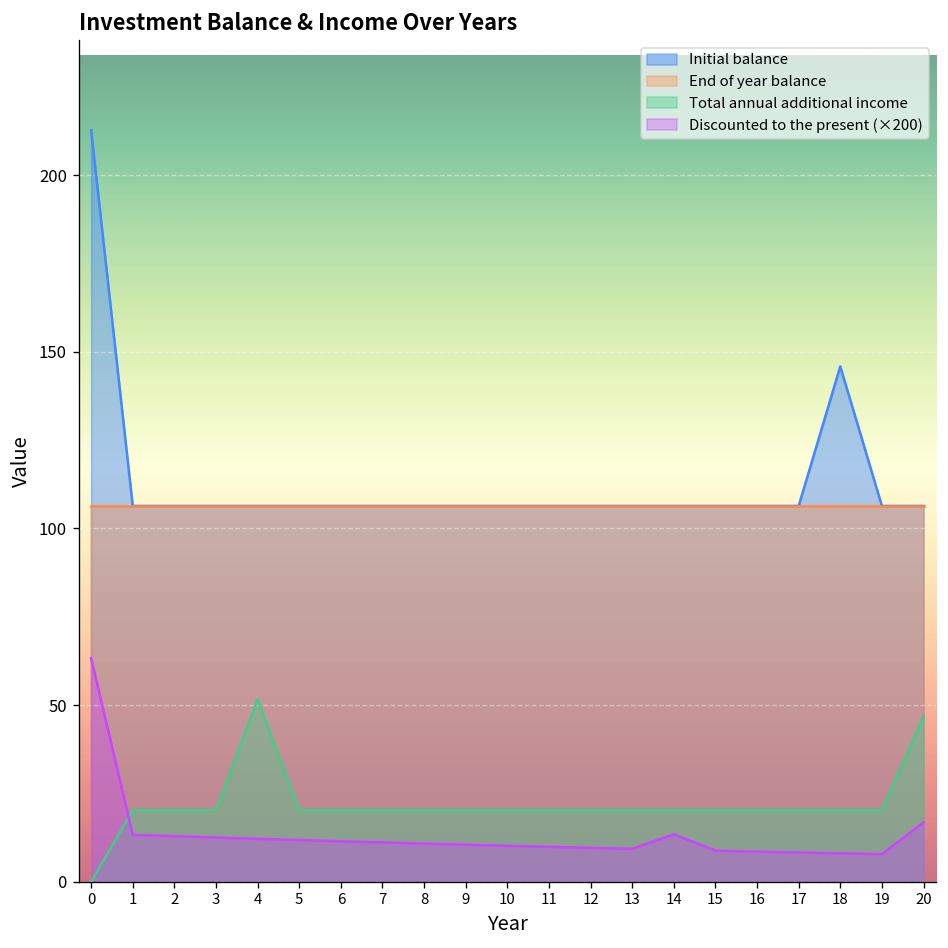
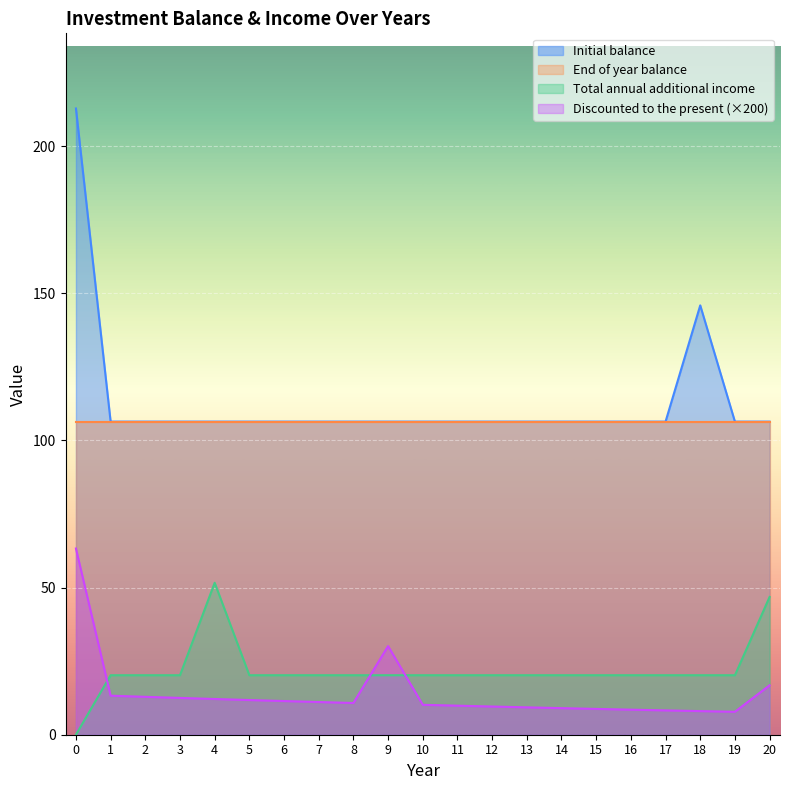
  {
    "Initial balance": {
      "0": 213,
      "18": 146
    },
    "End of year balance": {
      "0": 106,
      "18": 106
    },
    "Total annual additional income": {
      "0": 0,
      "1": 20,
      "2": 20,
      "3": 20,
      "4": 52,
      "5": 20,
      "6": 20,
      "7": 20,
      "8": 20,
      "9": 20,
      "10": 20,
      "11": 20,
      "12": 20,
      "13": 20,
      "14": 20,
      "15": 20,
      "16": 20,
      "17": 20,
      "18": 20,
      "19": 20,
      "20": 47
    },
    "Discounted to the present (×200)": {
      "0": 63,
      "1": 13,
      "2": 13,
      "3": 13,
      "4": 12,
      "5": 12,
      "6": 11,
      "7": 11,
      "8": 11,
-     "9": 10,
+     "9": 30,
      "10": 10,
      "11": 10,
      "12": 10,
      "13": 9,
-     "14": 13,
+     "14": 9,
      "15": 9,
      "16": 9,
      "17": 8,
      "18": 8,
      "19": 8,
      "20": 17
    }
  }
